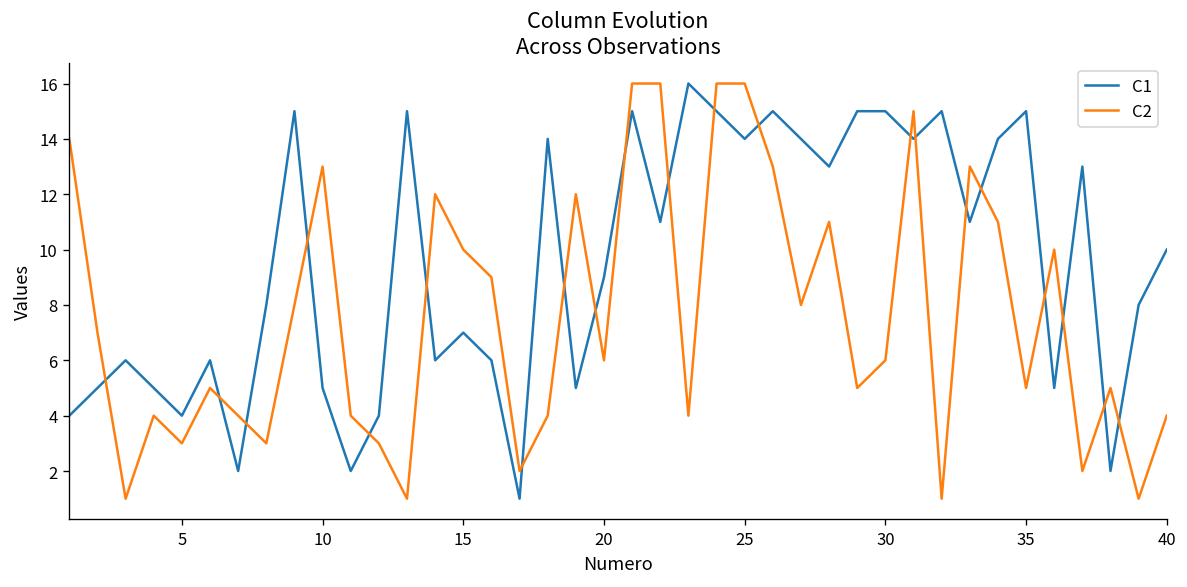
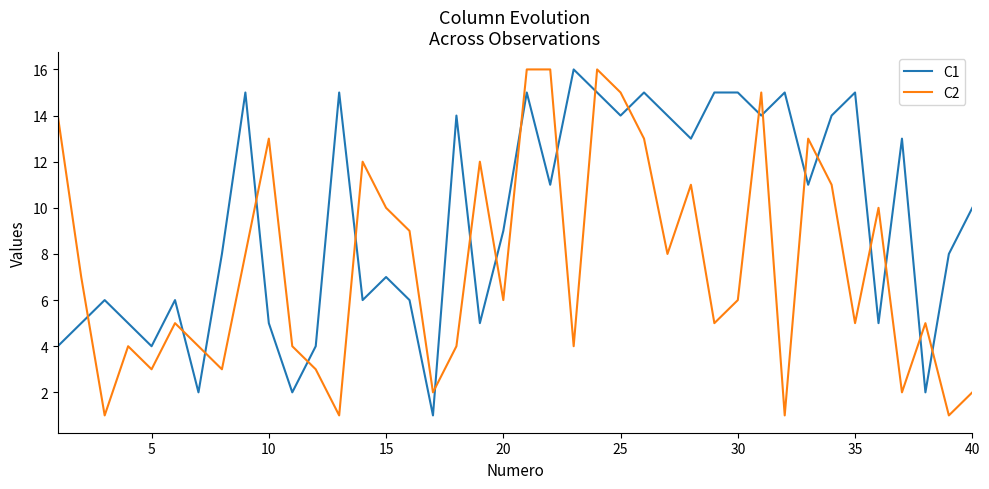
  {
    "C1": {
      "5": 4,
      "10": 5,
      "15": 7,
      "20": 9,
      "25": 14,
      "30": 15,
      "35": 15,
      "40": 10
    },
    "C2": {
      "5": 3,
      "10": 13,
      "15": 10,
      "20": 6,
-     "25": 16,
+     "25": 15,
      "30": 6,
      "35": 5,
-     "40": 4
+     "40": 2
    }
  }
